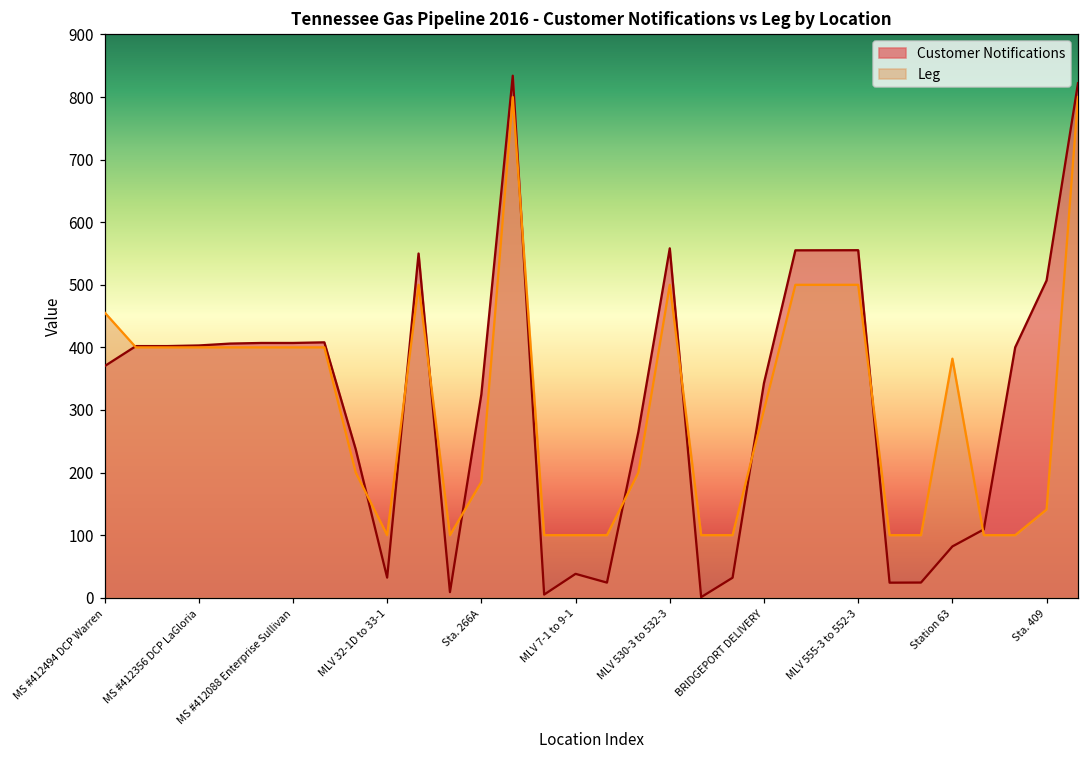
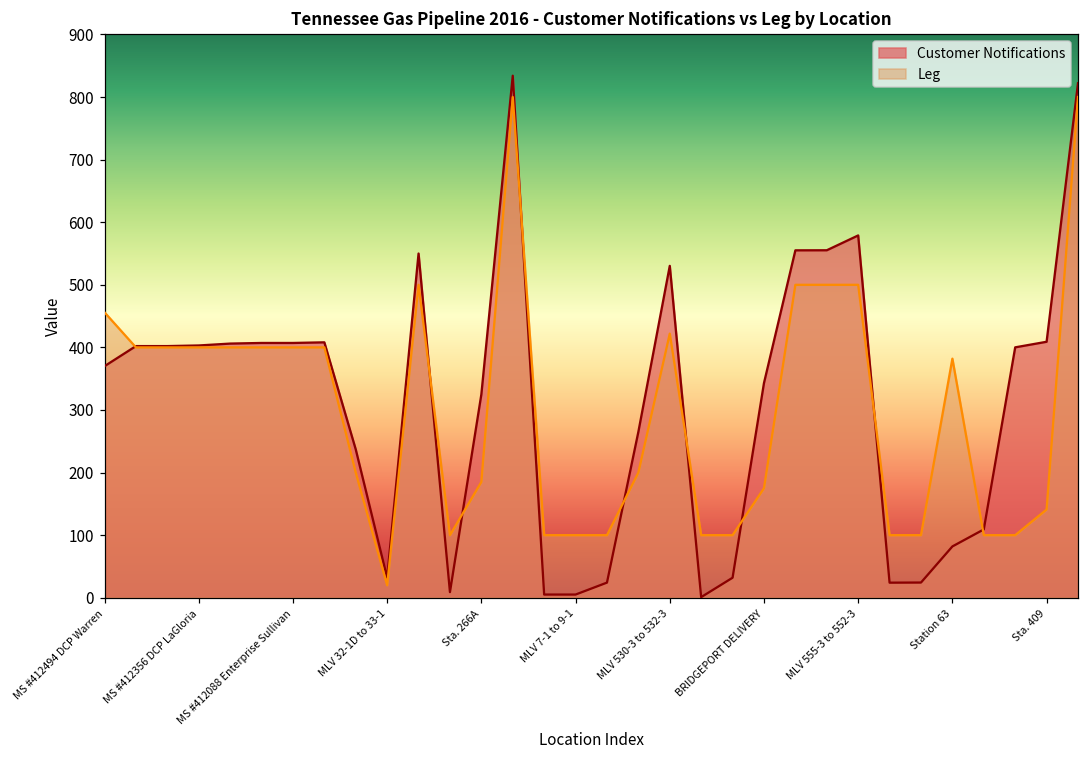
  {
    "Customer Notifications": {
      "MS #412494 DCP Warren": 370,
      "MS #412088 Enterprise Sullivan": 410,
      "MLV 32-1D to 33-1": 30,
      "Sta. 266A": 330,
-     "MLV 7-1 to 9-1": 40,
-     "MLV 530-3 to 532-3": 560,
+     "MLV 7-1 to 9-1": 10,
+     "MLV 530-3 to 532-3": 530,
      "BRIDGEPORT DELIVERY": 340,
-     "MLV 555-3 to 552-3": 560,
+     "MLV 555-3 to 552-3": 580,
      "Station 63": 80,
-     "Sta. 409": 510
+     "Sta. 409": 410
    },
    "Leg": {
      "MS #412494 DCP Warren": 460,
      "MS #412088 Enterprise Sullivan": 400,
-     "MLV 32-1D to 33-1": 100,
+     "MLV 32-1D to 33-1": 20,
      "Sta. 266A": 190,
      "MLV 7-1 to 9-1": 100,
-     "MLV 530-3 to 532-3": 500,
-     "BRIDGEPORT DELIVERY": 300,
+     "MLV 530-3 to 532-3": 420,
+     "BRIDGEPORT DELIVERY": 180,
      "MLV 555-3 to 552-3": 500,
      "Station 63": 380,
      "Sta. 409": 140
    }
  }
